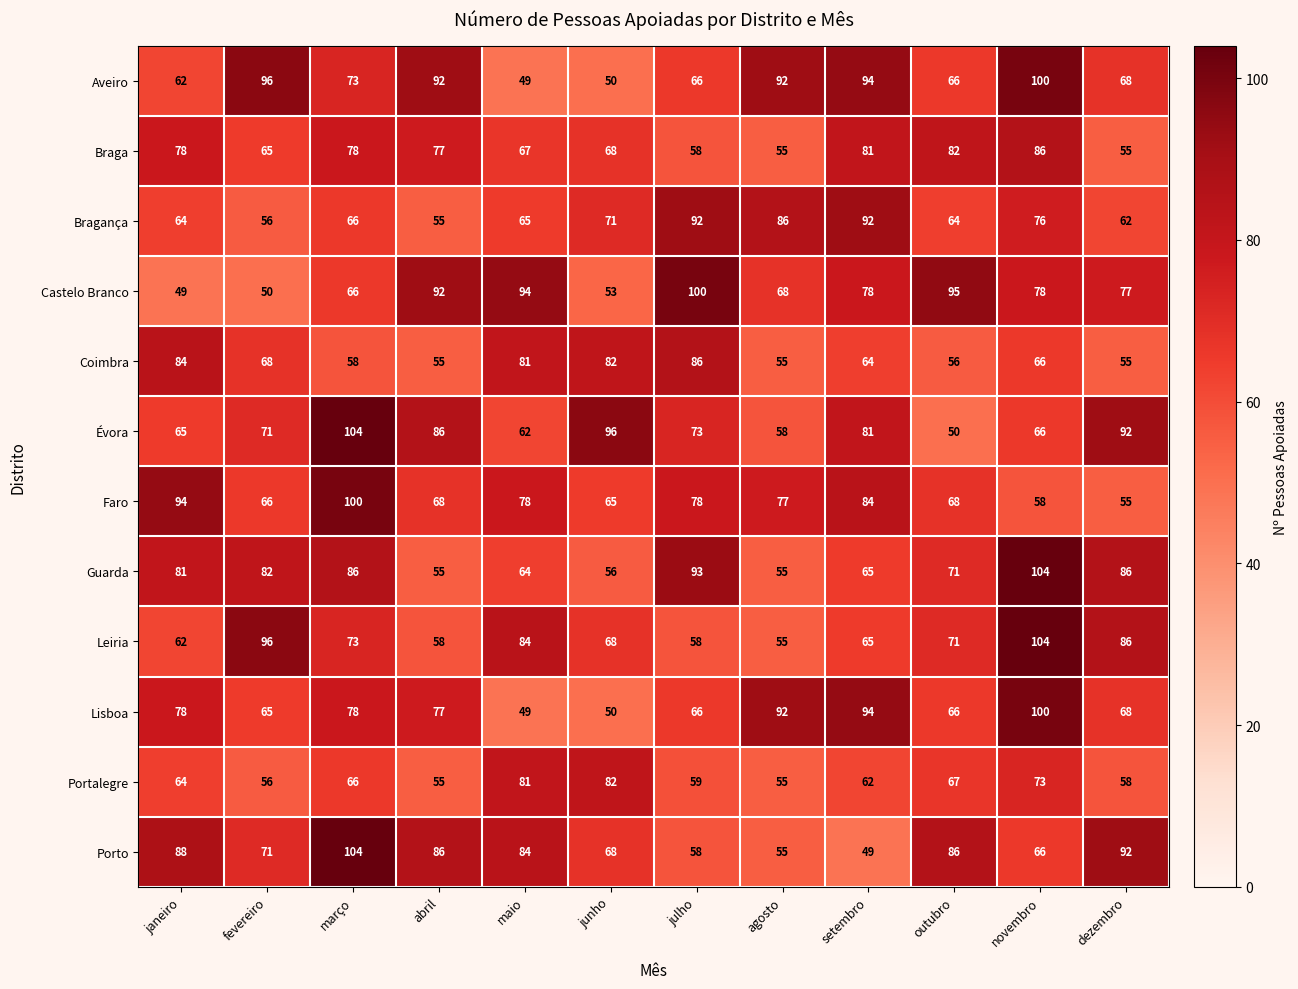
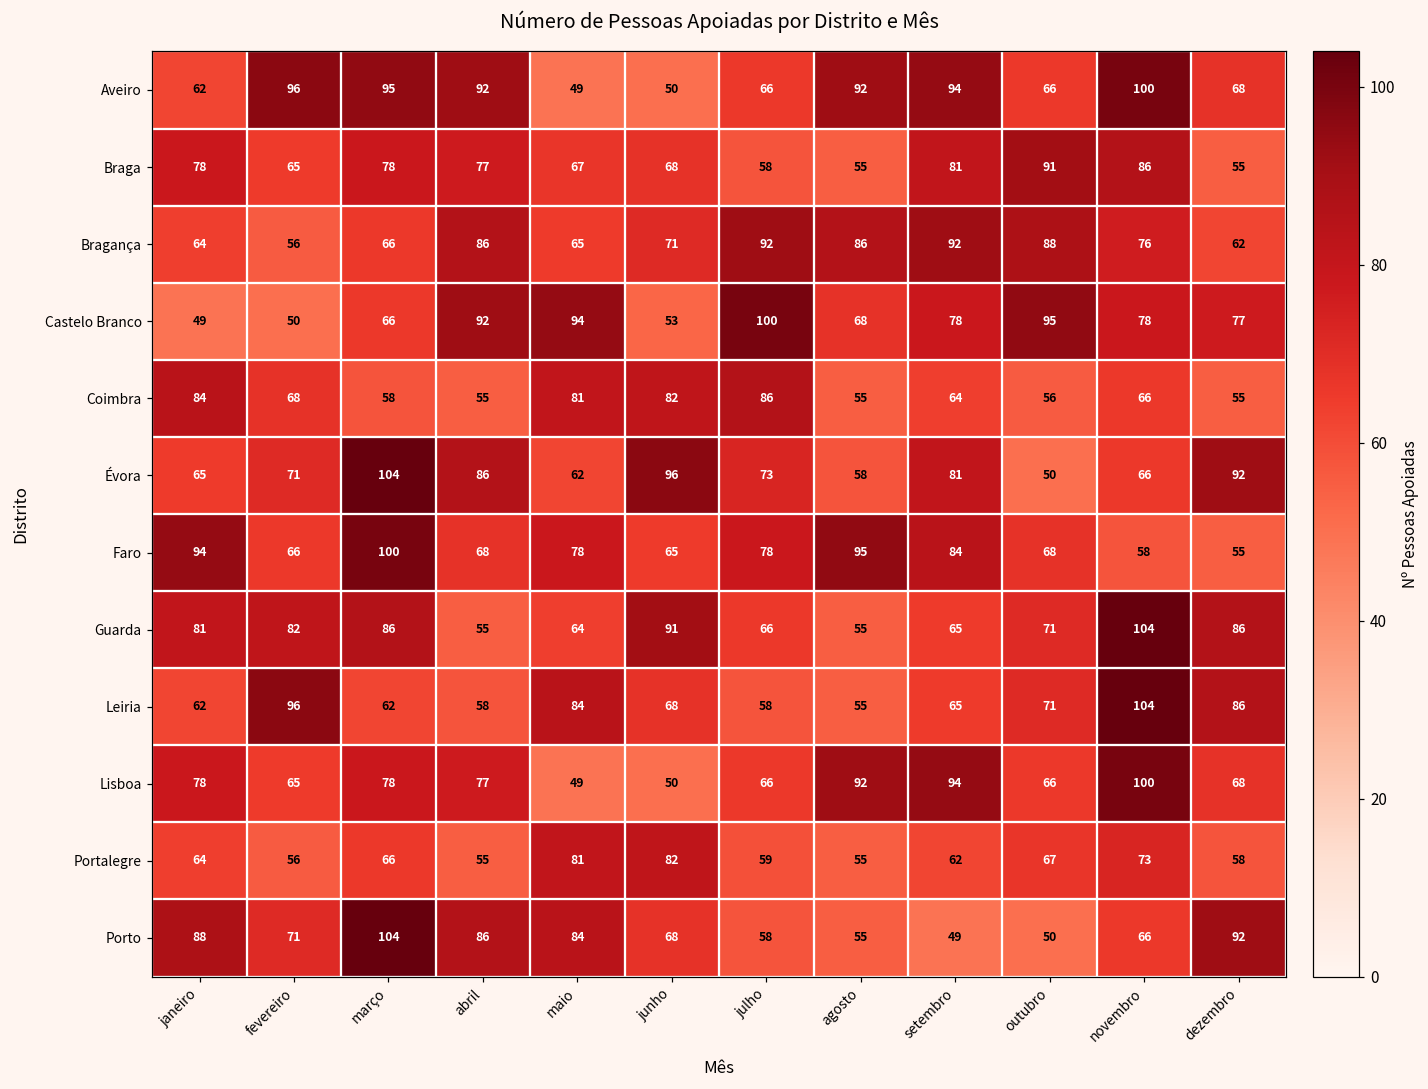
  {
    "Aveiro": {
      "janeiro": 62,
      "fevereiro": 96,
-     "março": 73,
+     "março": 95,
      "abril": 92,
      "maio": 49,
      "junho": 50,
      "julho": 66,
      "agosto": 92,
      "setembro": 94,
      "outubro": 66,
      "novembro": 100,
      "dezembro": 68
    },
    "Braga": {
      "janeiro": 78,
      "fevereiro": 65,
      "março": 78,
      "abril": 77,
      "maio": 67,
      "junho": 68,
      "julho": 58,
      "agosto": 55,
      "setembro": 81,
-     "outubro": 82,
+     "outubro": 91,
      "novembro": 86,
      "dezembro": 55
    },
    "Bragança": {
      "janeiro": 64,
      "fevereiro": 56,
      "março": 66,
-     "abril": 55,
+     "abril": 86,
      "maio": 65,
      "junho": 71,
      "julho": 92,
      "agosto": 86,
      "setembro": 92,
-     "outubro": 64,
+     "outubro": 88,
      "novembro": 76,
      "dezembro": 62
    },
    "Castelo Branco": {
      "janeiro": 49,
      "fevereiro": 50,
      "março": 66,
      "abril": 92,
      "maio": 94,
      "junho": 53,
      "julho": 100,
      "agosto": 68,
      "setembro": 78,
      "outubro": 95,
      "novembro": 78,
      "dezembro": 77
    },
    "Coimbra": {
      "janeiro": 84,
      "fevereiro": 68,
      "março": 58,
      "abril": 55,
      "maio": 81,
      "junho": 82,
      "julho": 86,
      "agosto": 55,
      "setembro": 64,
      "outubro": 56,
      "novembro": 66,
      "dezembro": 55
    },
    "Évora": {
      "janeiro": 65,
      "fevereiro": 71,
      "março": 104,
      "abril": 86,
      "maio": 62,
      "junho": 96,
      "julho": 73,
      "agosto": 58,
      "setembro": 81,
      "outubro": 50,
      "novembro": 66,
      "dezembro": 92
    },
    "Faro": {
      "janeiro": 94,
      "fevereiro": 66,
      "março": 100,
      "abril": 68,
      "maio": 78,
      "junho": 65,
      "julho": 78,
-     "agosto": 77,
+     "agosto": 95,
      "setembro": 84,
      "outubro": 68,
      "novembro": 58,
      "dezembro": 55
    },
    "Guarda": {
      "janeiro": 81,
      "fevereiro": 82,
      "março": 86,
      "abril": 55,
      "maio": 64,
-     "junho": 56,
-     "julho": 93,
+     "junho": 91,
+     "julho": 66,
      "agosto": 55,
      "setembro": 65,
      "outubro": 71,
      "novembro": 104,
      "dezembro": 86
    },
    "Leiria": {
      "janeiro": 62,
      "fevereiro": 96,
-     "março": 73,
+     "março": 62,
      "abril": 58,
      "maio": 84,
      "junho": 68,
      "julho": 58,
      "agosto": 55,
      "setembro": 65,
      "outubro": 71,
      "novembro": 104,
      "dezembro": 86
    },
    "Lisboa": {
      "janeiro": 78,
      "fevereiro": 65,
      "março": 78,
      "abril": 77,
      "maio": 49,
      "junho": 50,
      "julho": 66,
      "agosto": 92,
      "setembro": 94,
      "outubro": 66,
      "novembro": 100,
      "dezembro": 68
    },
    "Portalegre": {
      "janeiro": 64,
      "fevereiro": 56,
      "março": 66,
      "abril": 55,
      "maio": 81,
      "junho": 82,
      "julho": 59,
      "agosto": 55,
      "setembro": 62,
      "outubro": 67,
      "novembro": 73,
      "dezembro": 58
    },
    "Porto": {
      "janeiro": 88,
      "fevereiro": 71,
      "março": 104,
      "abril": 86,
      "maio": 84,
      "junho": 68,
      "julho": 58,
      "agosto": 55,
      "setembro": 49,
-     "outubro": 86,
+     "outubro": 50,
      "novembro": 66,
      "dezembro": 92
    }
  }
